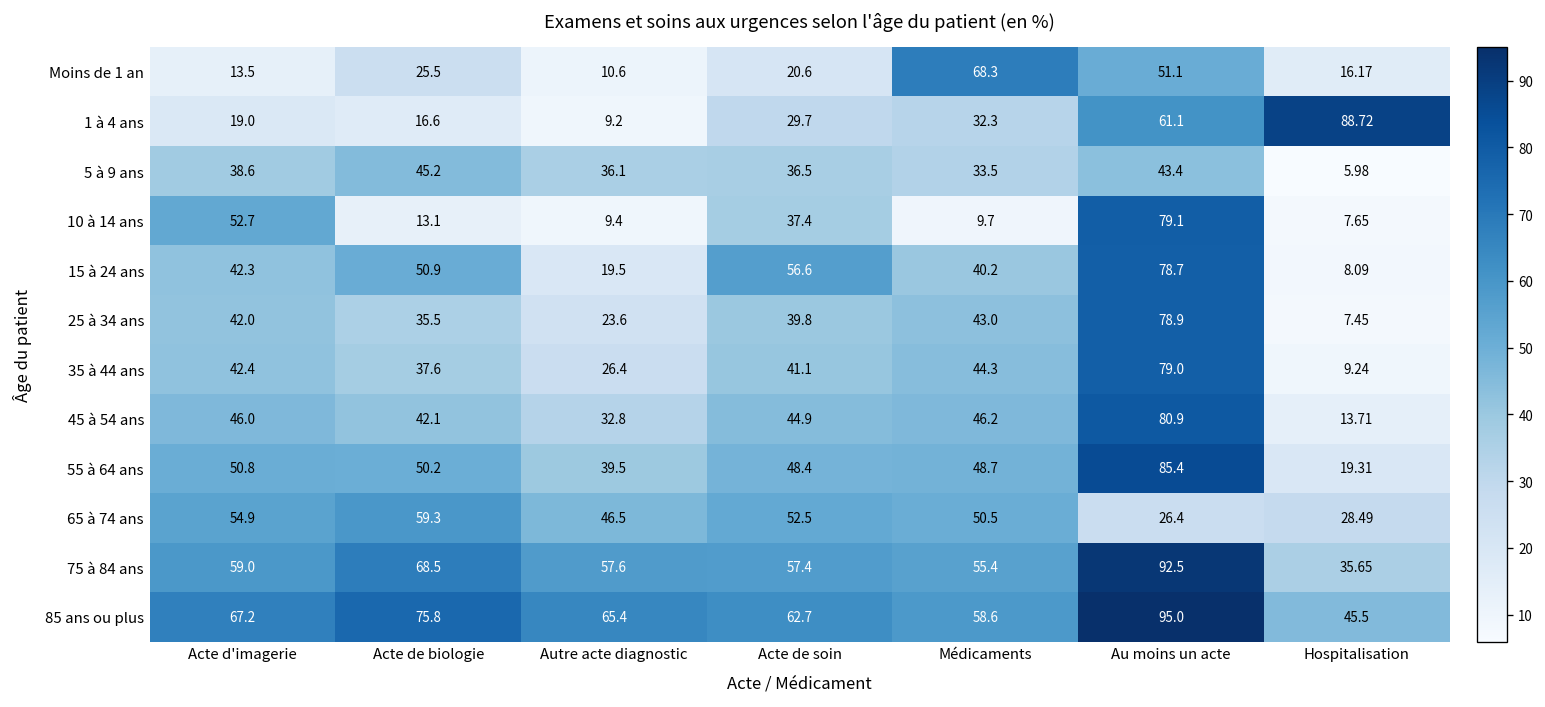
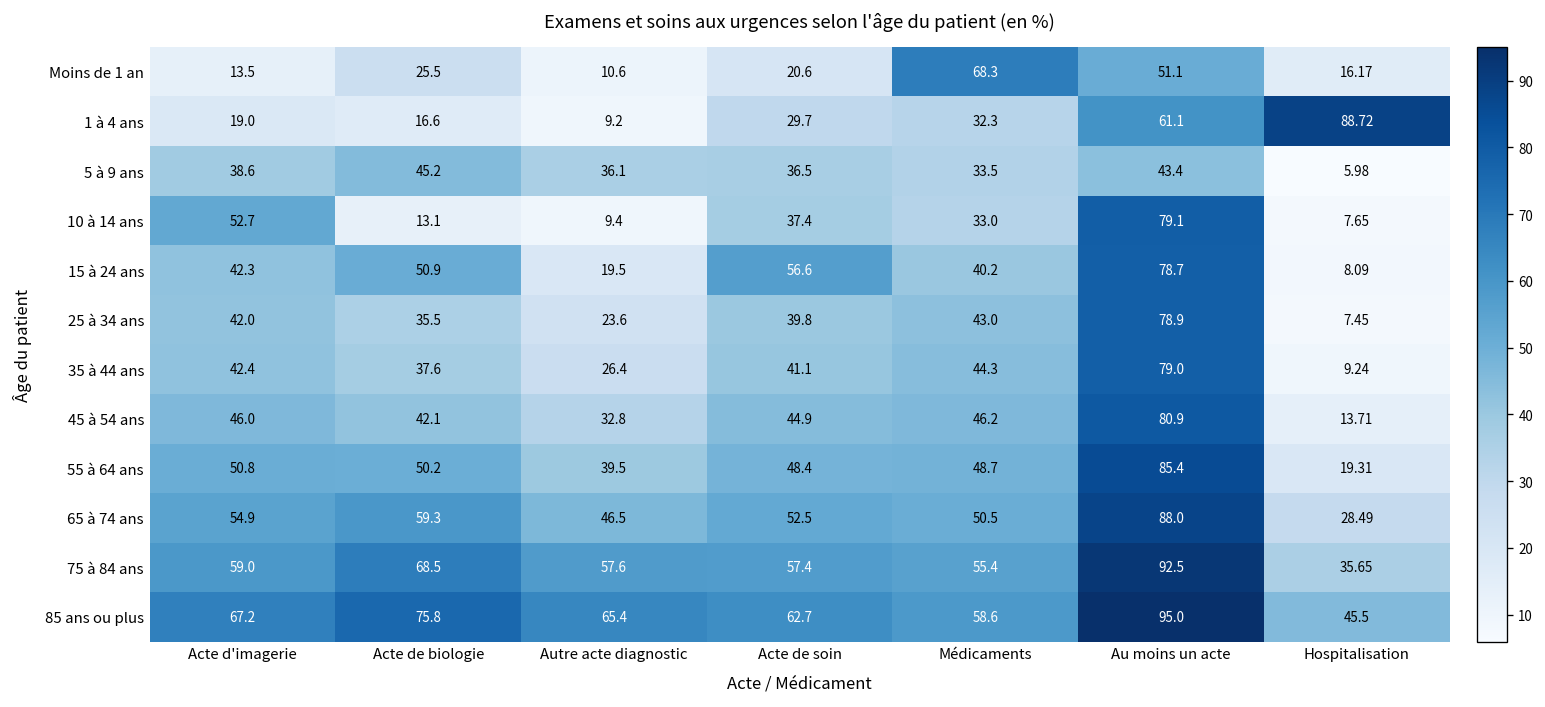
  {
    "Moins de 1 an": {
      "Acte d'imagerie": 13.5,
      "Acte de biologie": 25.5,
      "Autre acte diagnostic": 10.6,
      "Acte de soin": 20.6,
      "Médicaments": 68.3,
      "Au moins un acte": 51.1,
      "Hospitalisation": 16.17
    },
    "1 à 4 ans": {
      "Acte d'imagerie": 19.0,
      "Acte de biologie": 16.6,
      "Autre acte diagnostic": 9.2,
      "Acte de soin": 29.7,
      "Médicaments": 32.3,
      "Au moins un acte": 61.1,
      "Hospitalisation": 88.72
    },
    "5 à 9 ans": {
      "Acte d'imagerie": 38.6,
      "Acte de biologie": 45.2,
      "Autre acte diagnostic": 36.1,
      "Acte de soin": 36.5,
      "Médicaments": 33.5,
      "Au moins un acte": 43.4,
      "Hospitalisation": 5.98
    },
    "10 à 14 ans": {
      "Acte d'imagerie": 52.7,
      "Acte de biologie": 13.1,
      "Autre acte diagnostic": 9.4,
      "Acte de soin": 37.4,
-     "Médicaments": 9.7,
+     "Médicaments": 33.0,
      "Au moins un acte": 79.1,
      "Hospitalisation": 7.65
    },
    "15 à 24 ans": {
      "Acte d'imagerie": 42.3,
      "Acte de biologie": 50.9,
      "Autre acte diagnostic": 19.5,
      "Acte de soin": 56.6,
      "Médicaments": 40.2,
      "Au moins un acte": 78.7,
      "Hospitalisation": 8.09
    },
    "25 à 34 ans": {
      "Acte d'imagerie": 42.0,
      "Acte de biologie": 35.5,
      "Autre acte diagnostic": 23.6,
      "Acte de soin": 39.8,
      "Médicaments": 43.0,
      "Au moins un acte": 78.9,
      "Hospitalisation": 7.45
    },
    "35 à 44 ans": {
      "Acte d'imagerie": 42.4,
      "Acte de biologie": 37.6,
      "Autre acte diagnostic": 26.4,
      "Acte de soin": 41.1,
      "Médicaments": 44.3,
      "Au moins un acte": 79.0,
      "Hospitalisation": 9.24
    },
    "45 à 54 ans": {
      "Acte d'imagerie": 46.0,
      "Acte de biologie": 42.1,
      "Autre acte diagnostic": 32.8,
      "Acte de soin": 44.9,
      "Médicaments": 46.2,
      "Au moins un acte": 80.9,
      "Hospitalisation": 13.71
    },
    "55 à 64 ans": {
      "Acte d'imagerie": 50.8,
      "Acte de biologie": 50.2,
      "Autre acte diagnostic": 39.5,
      "Acte de soin": 48.4,
      "Médicaments": 48.7,
      "Au moins un acte": 85.4,
      "Hospitalisation": 19.31
    },
    "65 à 74 ans": {
      "Acte d'imagerie": 54.9,
      "Acte de biologie": 59.3,
      "Autre acte diagnostic": 46.5,
      "Acte de soin": 52.5,
      "Médicaments": 50.5,
-     "Au moins un acte": 26.4,
+     "Au moins un acte": 88.0,
      "Hospitalisation": 28.49
    },
    "75 à 84 ans": {
      "Acte d'imagerie": 59.0,
      "Acte de biologie": 68.5,
      "Autre acte diagnostic": 57.6,
      "Acte de soin": 57.4,
      "Médicaments": 55.4,
      "Au moins un acte": 92.5,
      "Hospitalisation": 35.65
    },
    "85 ans ou plus": {
      "Acte d'imagerie": 67.2,
      "Acte de biologie": 75.8,
      "Autre acte diagnostic": 65.4,
      "Acte de soin": 62.7,
      "Médicaments": 58.6,
      "Au moins un acte": 95.0,
      "Hospitalisation": 45.5
    }
  }
